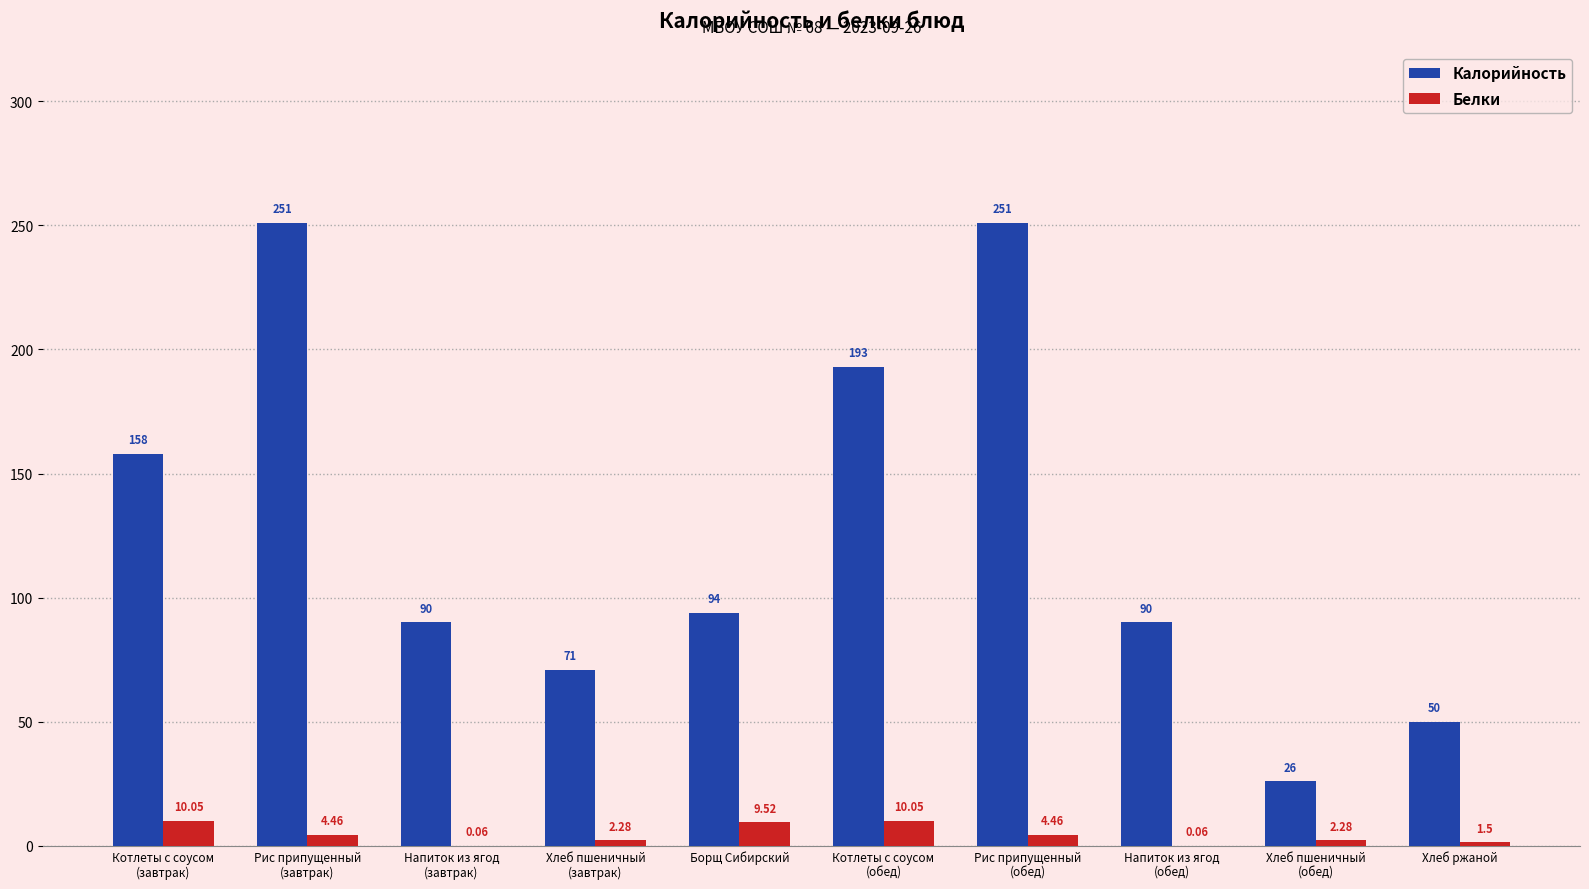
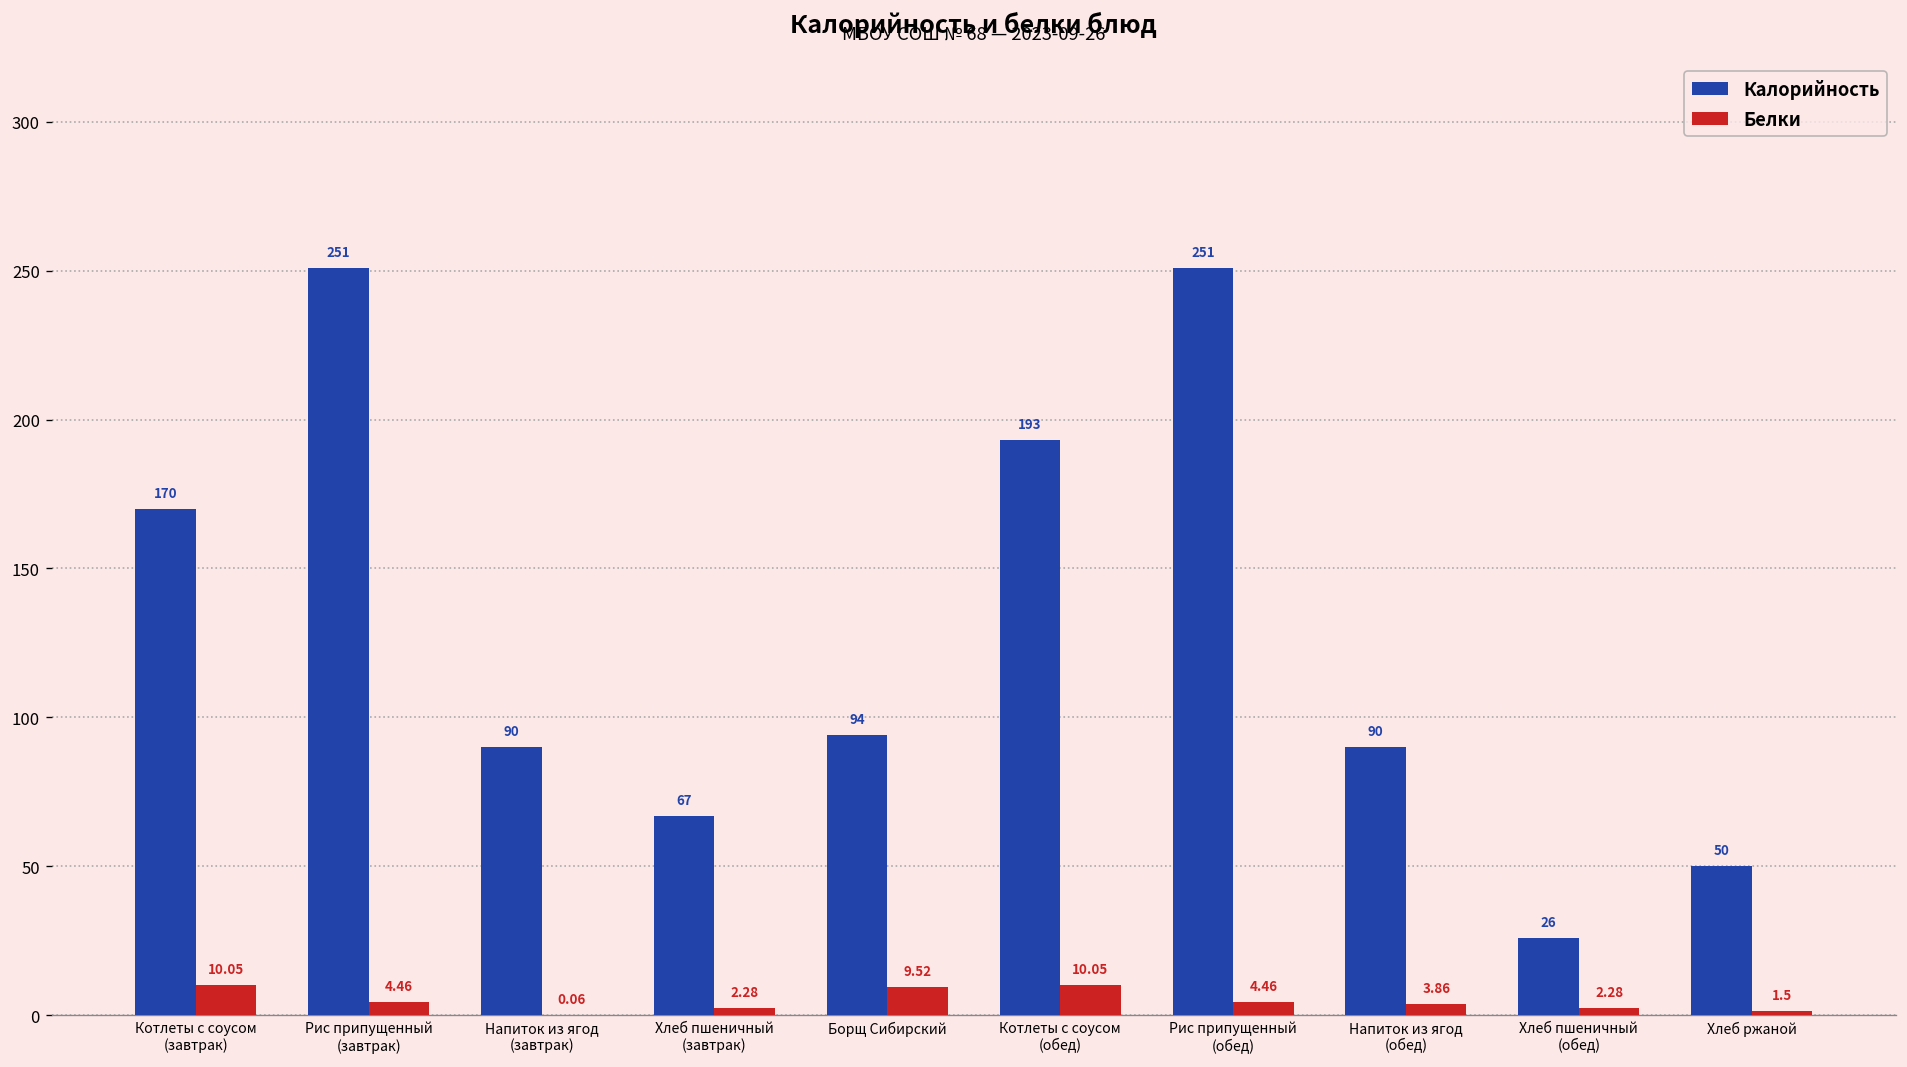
  {
    "Калорийность": {
-     "Котлеты с соусом (завтрак)": 158,
+     "Котлеты с соусом (завтрак)": 170,
      "Рис припущенный (завтрак)": 251,
      "Напиток из ягод (завтрак)": 90,
-     "Хлеб пшеничный (завтрак)": 71,
+     "Хлеб пшеничный (завтрак)": 67,
      "Борщ Сибирский": 94,
      "Котлеты с соусом (обед)": 193,
      "Рис припущенный (обед)": 251,
      "Напиток из ягод (обед)": 90,
      "Хлеб пшеничный (обед)": 26,
      "Хлеб ржаной": 50
    },
    "Белки": {
      "Котлеты с соусом (завтрак)": 10.05,
      "Рис припущенный (завтрак)": 4.46,
      "Напиток из ягод (завтрак)": 0.06,
      "Хлеб пшеничный (завтрак)": 2.28,
      "Борщ Сибирский": 9.52,
      "Котлеты с соусом (обед)": 10.05,
      "Рис припущенный (обед)": 4.46,
-     "Напиток из ягод (обед)": 0.06,
+     "Напиток из ягод (обед)": 3.86,
      "Хлеб пшеничный (обед)": 2.28,
      "Хлеб ржаной": 1.5
    }
  }
